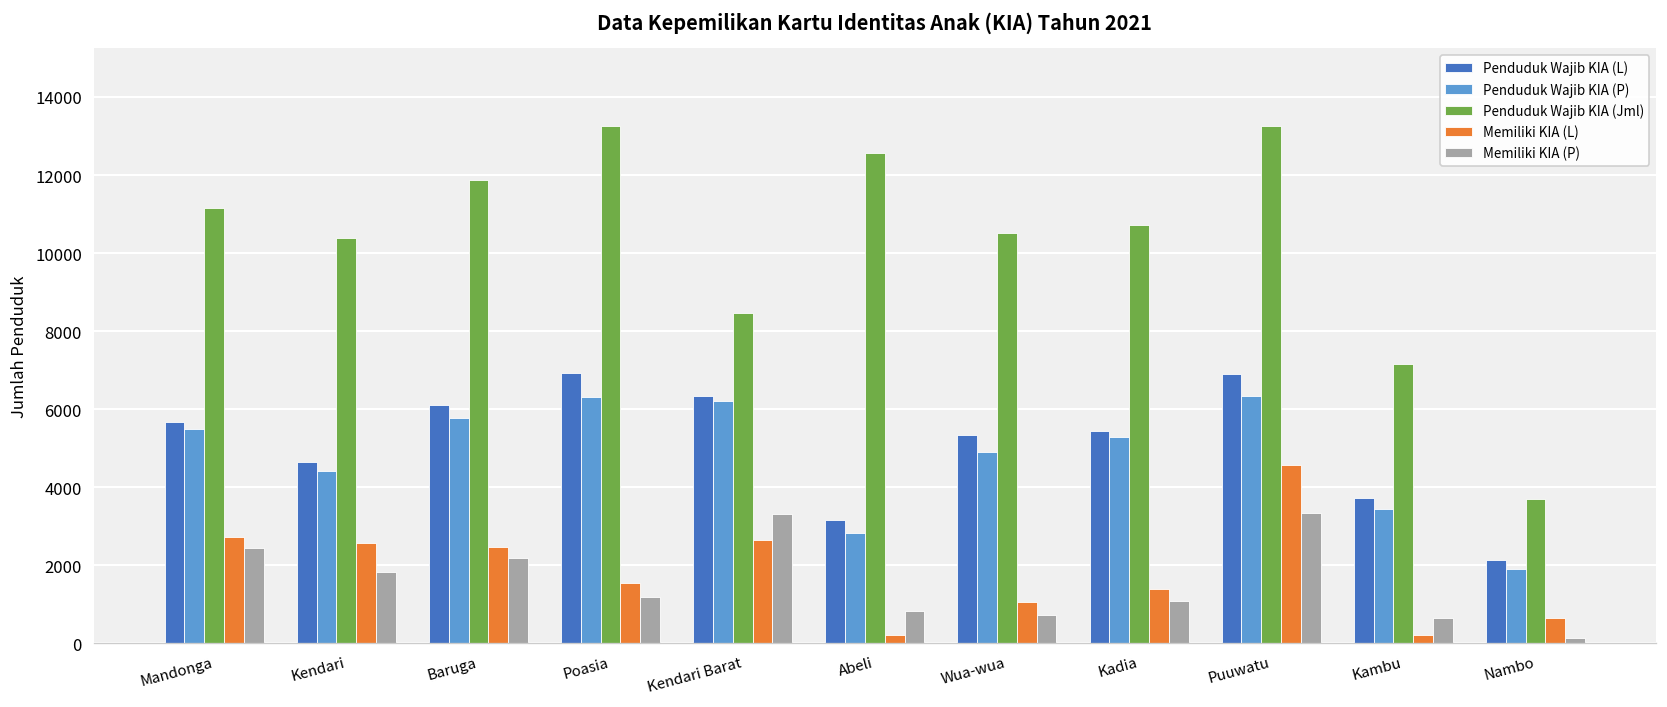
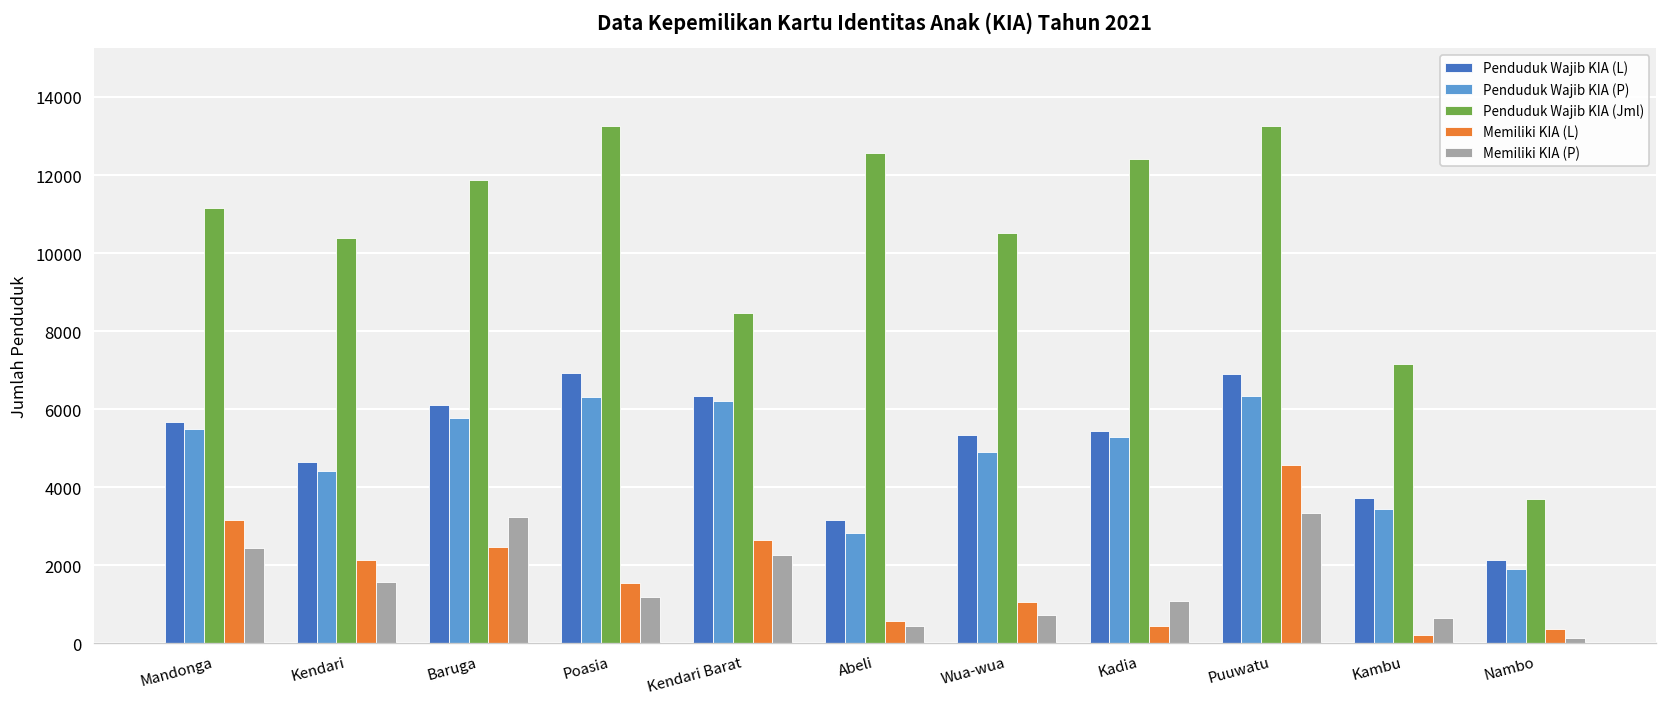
  {
    "Penduduk Wajib KIA (Jml)": {
      "Mandonga": 11200,
      "Kendari": 10400,
      "Baruga": 11900,
      "Poasia": 13300,
      "Kendari Barat": 8500,
      "Abeli": 12600,
      "Wua-wua": 10500,
-     "Kadia": 10700,
+     "Kadia": 12400,
      "Puuwatu": 13200,
      "Kambu": 7200,
      "Nambo": 3700
    },
    "Memiliki KIA (L)": {
-     "Mandonga": 2700,
-     "Kendari": 2600,
+     "Mandonga": 3200,
+     "Kendari": 2100,
      "Baruga": 2500,
      "Poasia": 1600,
      "Kendari Barat": 2600,
-     "Abeli": 200,
+     "Abeli": 600,
      "Wua-wua": 1100,
-     "Kadia": 1400,
+     "Kadia": 400,
      "Puuwatu": 4600,
      "Kambu": 200,
-     "Nambo": 700
+     "Nambo": 400
    },
    "Memiliki KIA (P)": {
      "Mandonga": 2400,
-     "Kendari": 1800,
-     "Baruga": 2200,
+     "Kendari": 1600,
+     "Baruga": 3200,
      "Poasia": 1200,
-     "Kendari Barat": 3300,
-     "Abeli": 800,
+     "Kendari Barat": 2300,
+     "Abeli": 400,
      "Wua-wua": 700,
      "Kadia": 1100,
      "Puuwatu": 3300,
      "Kambu": 700,
      "Nambo": 100
    }
  }
